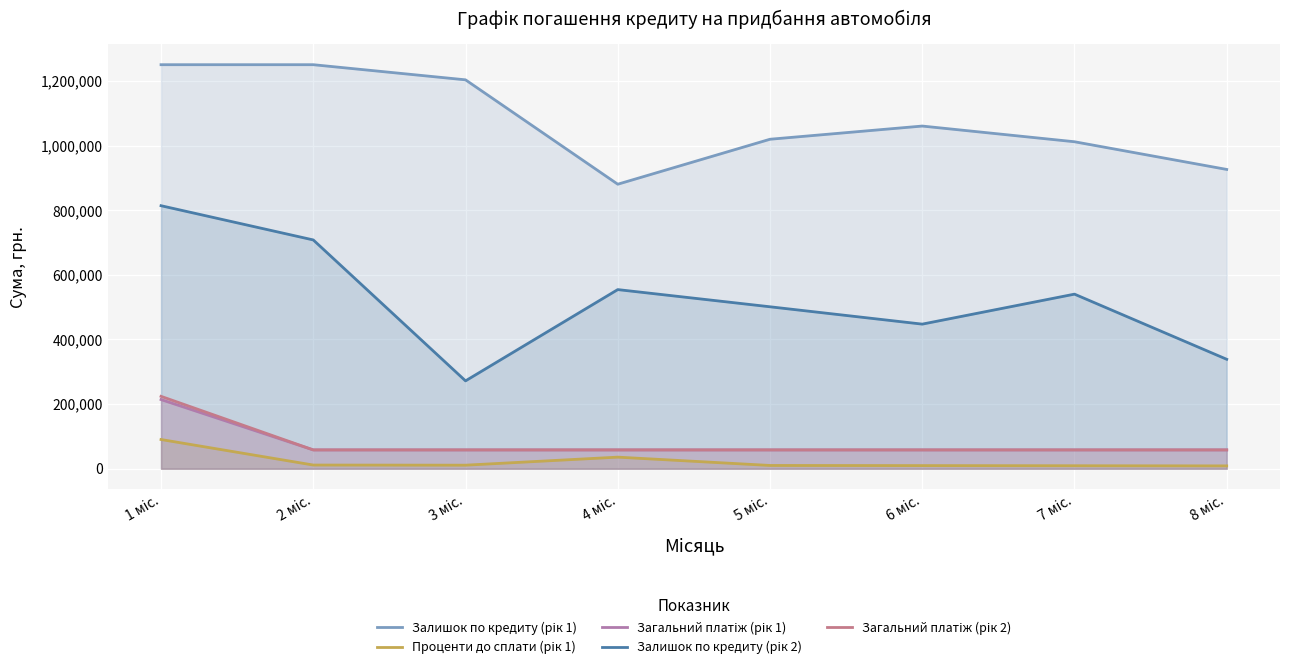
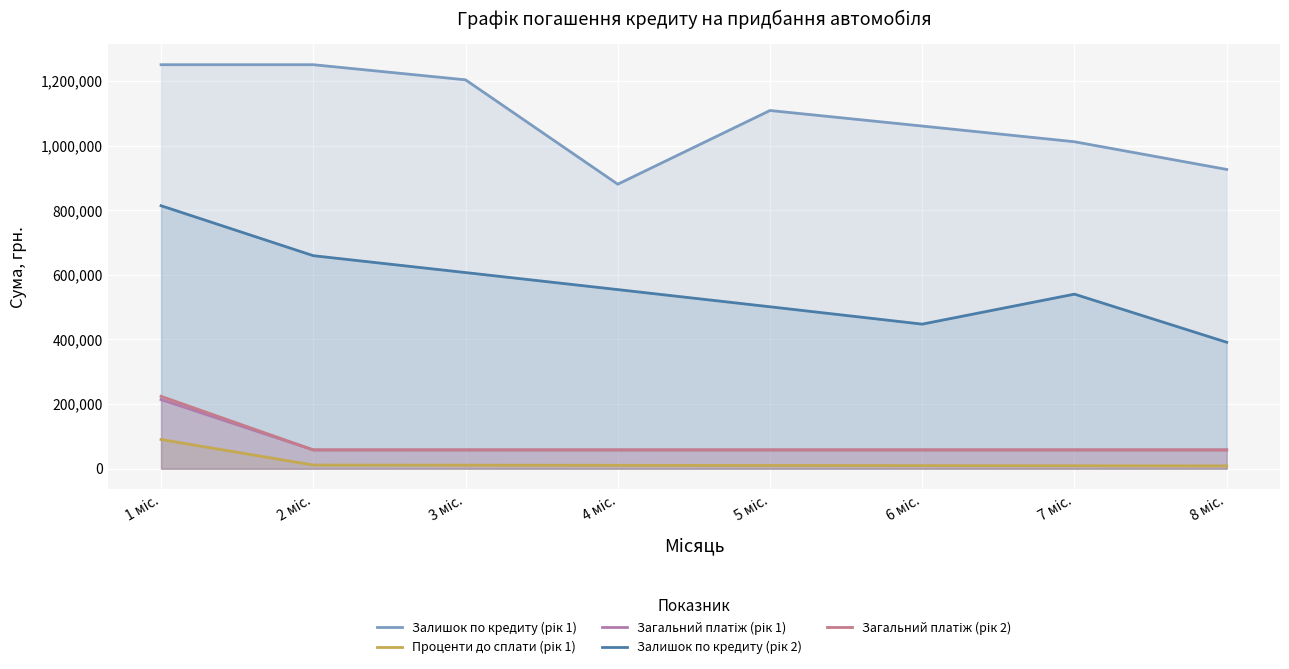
  {
    "Залишок по кредиту (рік 1)": {
      "1 міс.": "1,250,000",
      "2 міс.": "1,250,000",
      "3 міс.": "1,200,000",
      "4 міс.": "880,000",
-     "5 міс.": "1,020,000",
+     "5 міс.": "1,110,000",
      "6 міс.": "1,060,000",
      "7 міс.": "1,010,000",
      "8 міс.": "930,000"
    },
    "Проценти до сплати (рік 1)": {
      "1 міс.": "90,000",
      "2 міс.": "10,000",
      "3 міс.": "10,000",
-     "4 міс.": "40,000",
+     "4 міс.": "10,000",
      "5 міс.": "10,000",
      "6 міс.": "10,000",
      "7 міс.": "10,000",
      "8 міс.": "10,000"
    },
    "Залишок по кредиту (рік 2)": {
      "1 міс.": "810,000",
-     "2 міс.": "710,000",
-     "3 міс.": "270,000",
+     "2 міс.": "660,000",
+     "3 міс.": "610,000",
      "4 міс.": "550,000",
      "5 міс.": "500,000",
      "6 міс.": "450,000",
      "7 міс.": "540,000",
-     "8 міс.": "340,000"
+     "8 міс.": "390,000"
    }
  }
